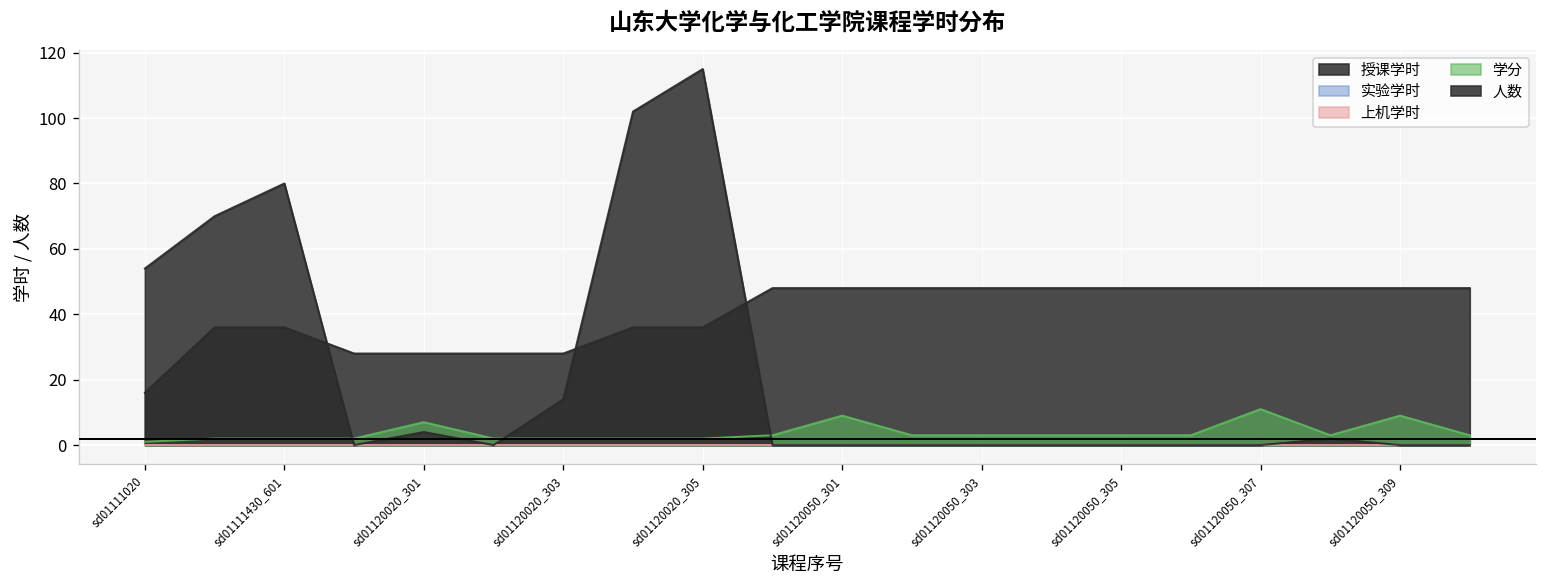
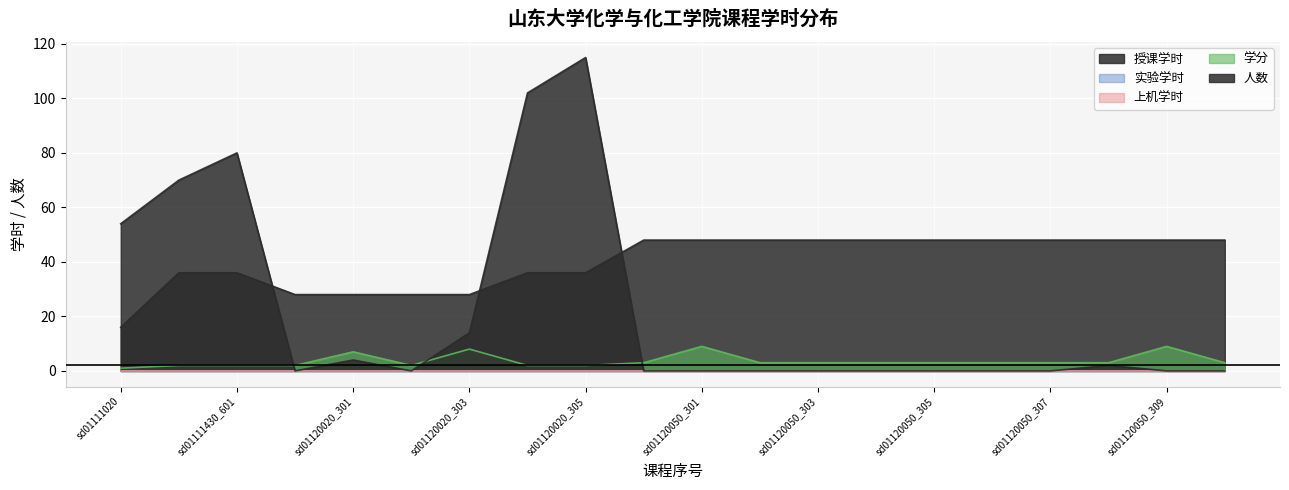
  {
    "上机学时": {
      "sd01111020": 0,
      "sd01111430_601": 0,
      "sd01120020_301": 0,
      "sd01120020_303": 0,
      "sd01120020_305": 0
    },
    "学分": {
      "sd01111020": 1,
      "sd01111430_601": 2,
      "sd01120020_301": 7,
-     "sd01120020_303": 2,
+     "sd01120020_303": 8,
      "sd01120020_305": 2,
      "sd01120050_301": 9,
      "sd01120050_303": 3,
      "sd01120050_305": 3,
-     "sd01120050_307": 11,
+     "sd01120050_307": 3,
      "sd01120050_309": 9
    }
  }
